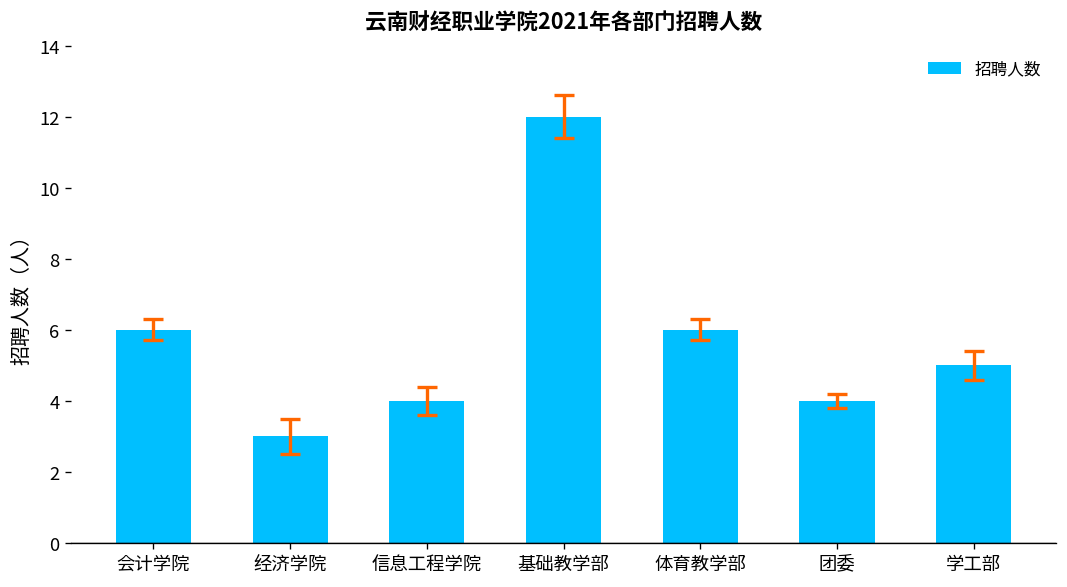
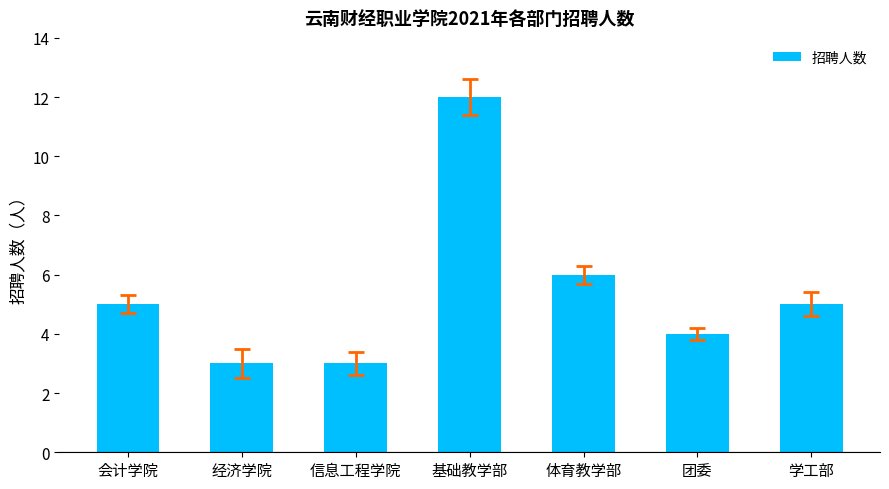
  {
    "招聘人数": {
-     "会计学院": 6,
+     "会计学院": 5,
      "经济学院": 3,
-     "信息工程学院": 4,
+     "信息工程学院": 3,
      "基础教学部": 12,
      "体育教学部": 6,
      "团委": 4,
      "学工部": 5
    }
  }
